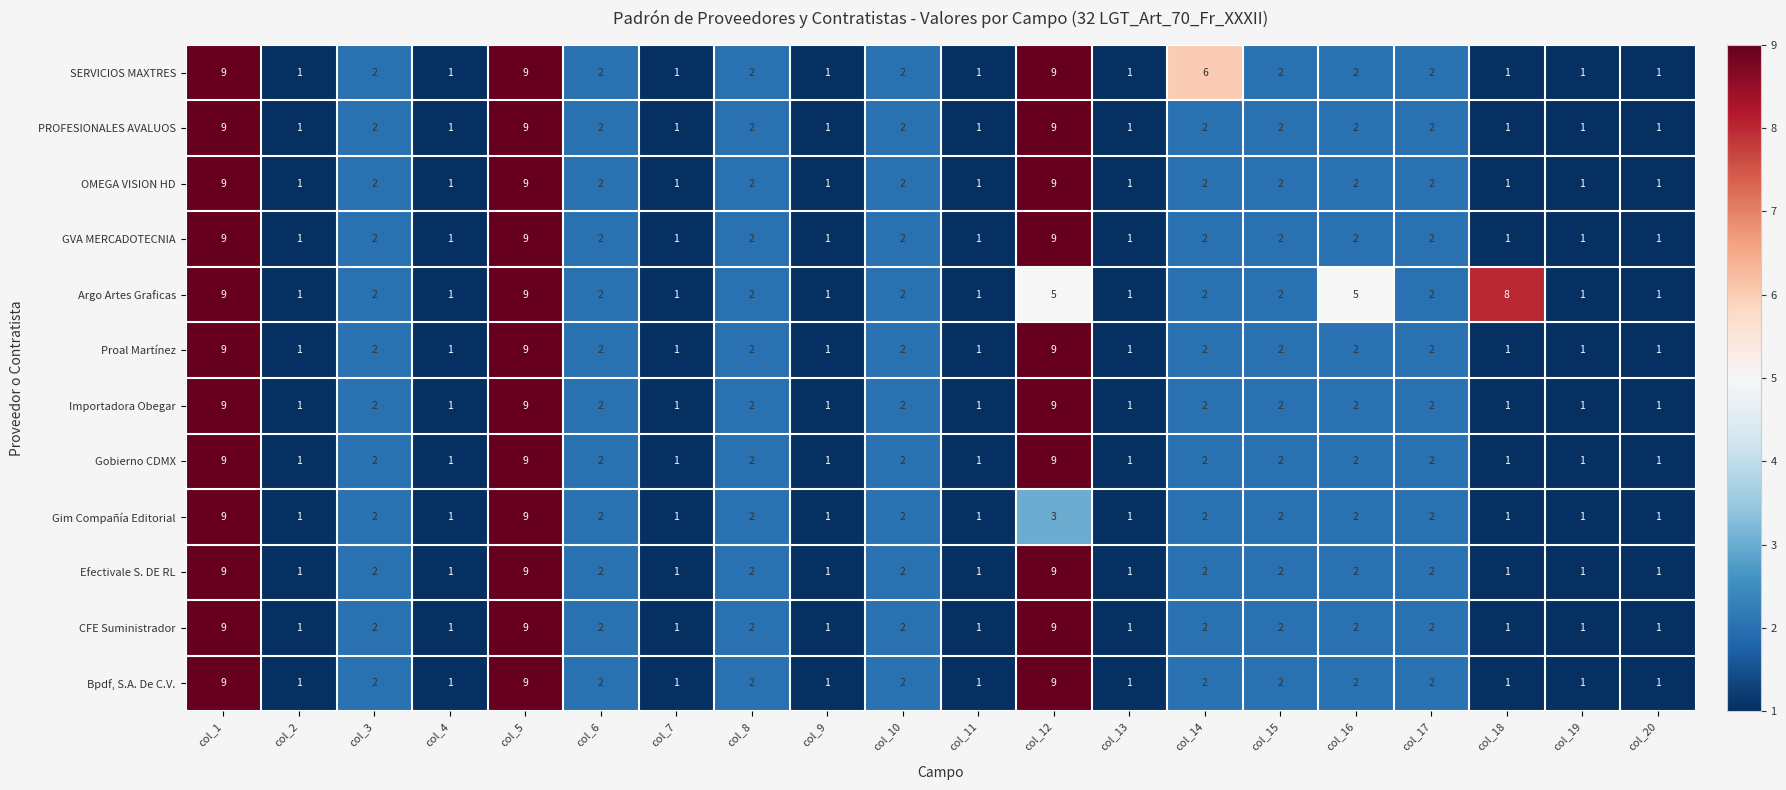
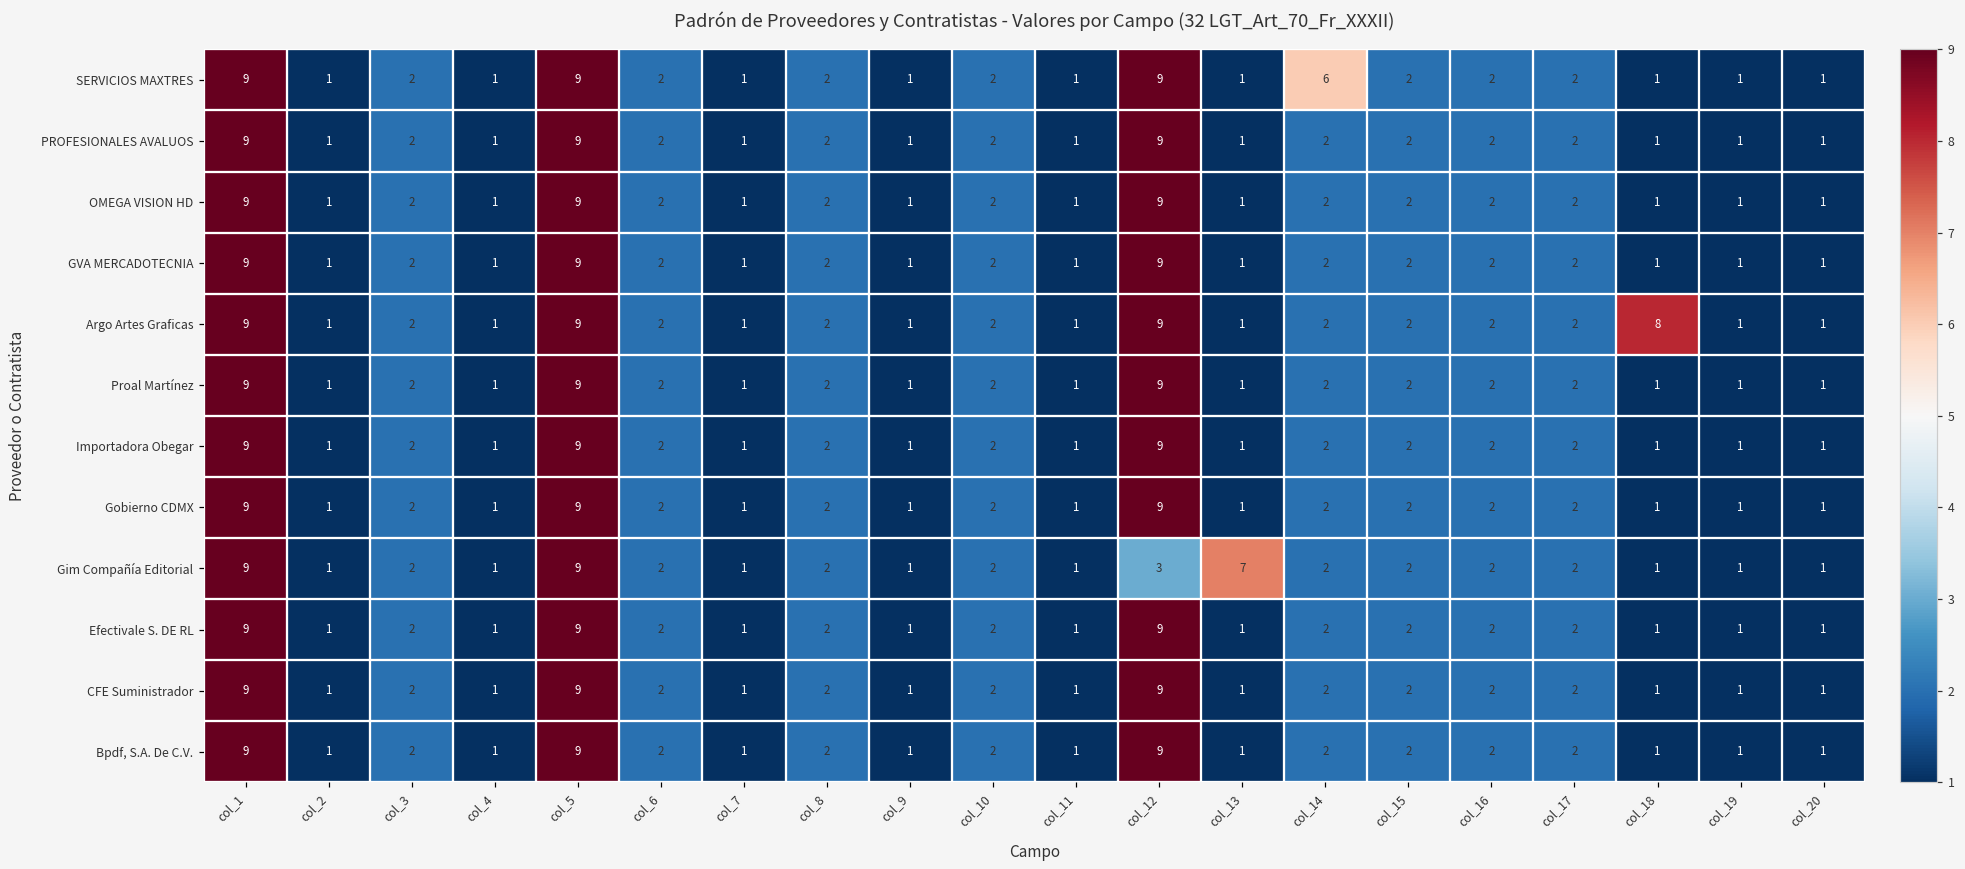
  {
    "Argo Artes Graficas": {
      "col_1": 9,
      "col_2": 1,
      "col_3": 2,
      "col_4": 1,
      "col_5": 9,
      "col_6": 2,
      "col_7": 1,
      "col_8": 2,
      "col_9": 1,
      "col_10": 2,
      "col_11": 1,
-     "col_12": 5,
+     "col_12": 9,
      "col_13": 1,
      "col_14": 2,
      "col_15": 2,
-     "col_16": 5,
+     "col_16": 2,
      "col_17": 2,
      "col_18": 8,
      "col_19": 1,
      "col_20": 1
    },
    "Gim Compañía Editorial": {
      "col_1": 9,
      "col_2": 1,
      "col_3": 2,
      "col_4": 1,
      "col_5": 9,
      "col_6": 2,
      "col_7": 1,
      "col_8": 2,
      "col_9": 1,
      "col_10": 2,
      "col_11": 1,
      "col_12": 3,
-     "col_13": 1,
+     "col_13": 7,
      "col_14": 2,
      "col_15": 2,
      "col_16": 2,
      "col_17": 2,
      "col_18": 1,
      "col_19": 1,
      "col_20": 1
    }
  }
